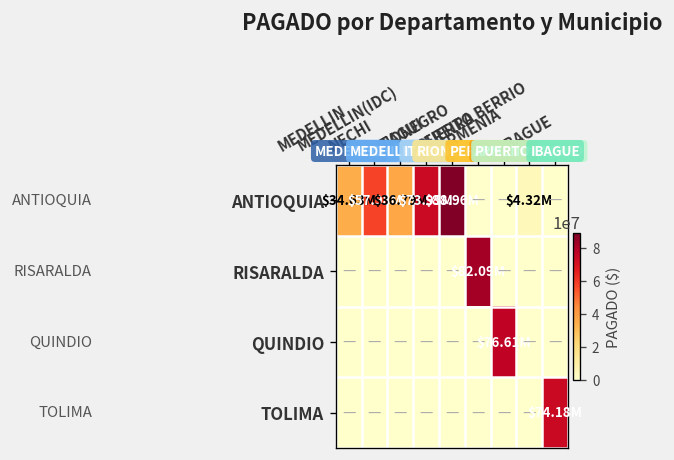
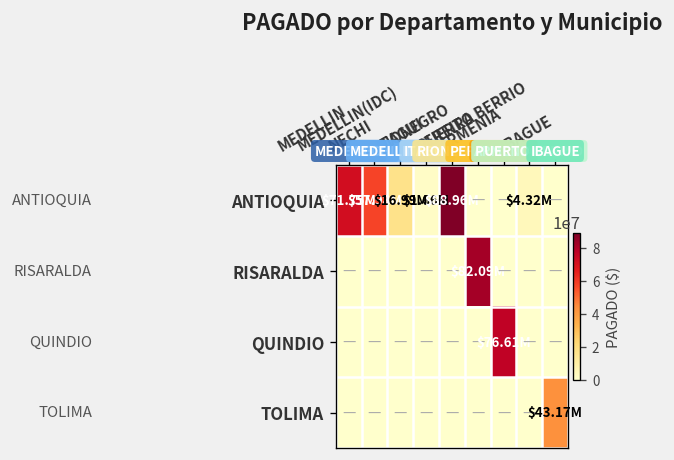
  {
    "ANTIOQUIA": {
-     "MEDELLIN": "$34.63M",
-     "MEDELLIN(IDC)": "$36.79M",
-     "ITAGUI": "$73.95M",
+     "MEDELLIN": "$71.75M",
+     "MEDELLIN(IDC)": "$16.99M",
+     "ITAGUI": "$1.66M",
      "PUERTO BERRIO": "$4.32M"
    },
    "TOLIMA": {
-     "IBAGUE": "$74.18M"
+     "IBAGUE": "$43.17M"
    }
  }
